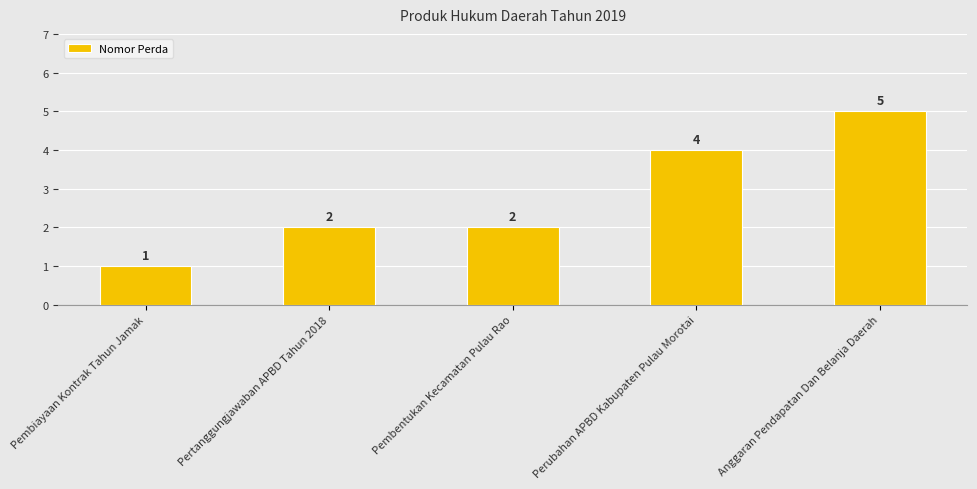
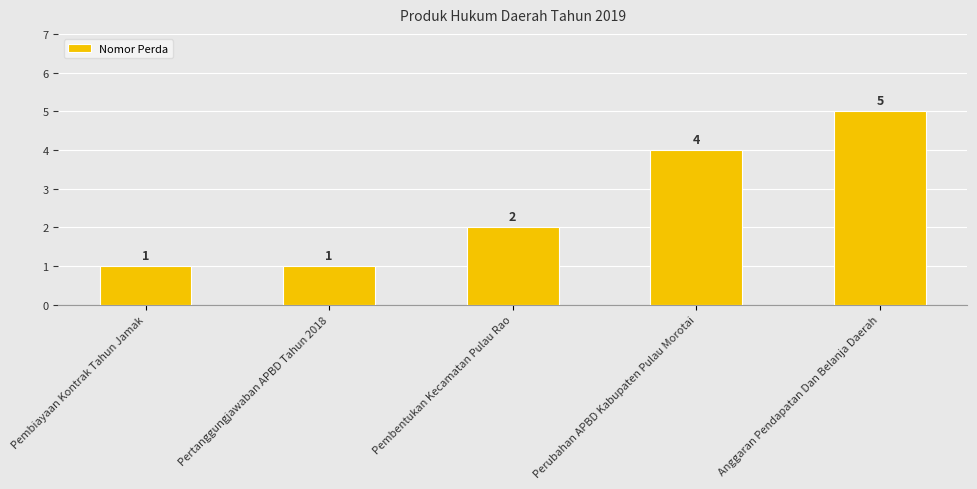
  {
    "Pembiayaan Kontrak Tahun Jamak": 1,
-   "Pertanggungjawaban APBD Tahun 2018": 2,
+   "Pertanggungjawaban APBD Tahun 2018": 1,
    "Pembentukan Kecamatan Pulau Rao": 2,
    "Perubahan APBD Kabupaten Pulau Morotai": 4,
    "Anggaran Pendapatan Dan Belanja Daerah": 5
  }
